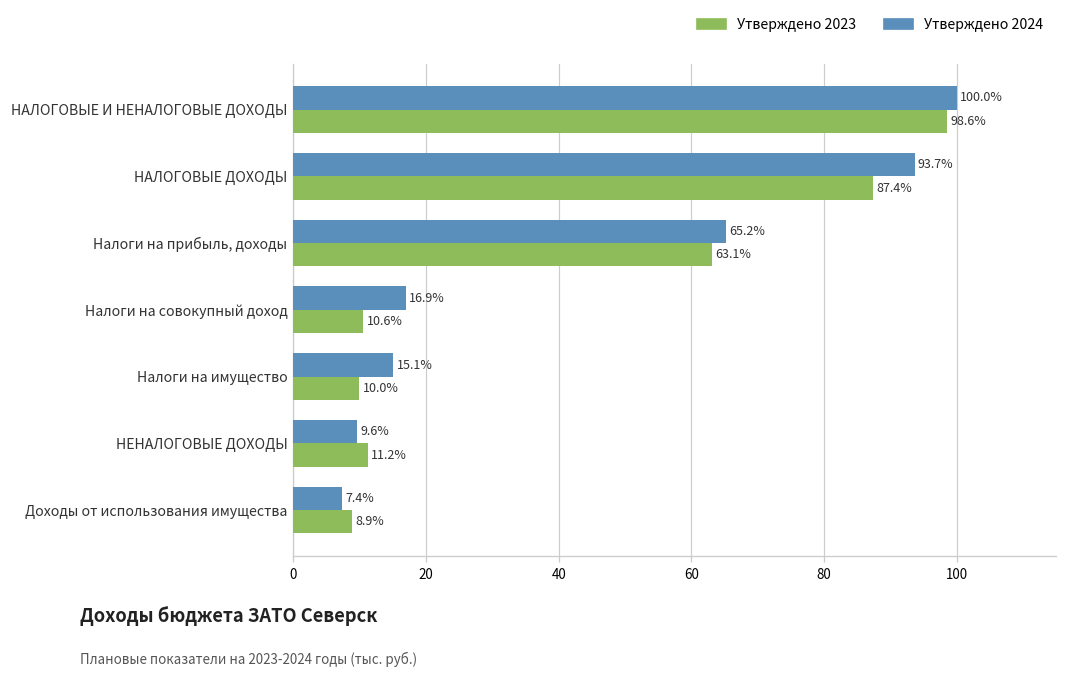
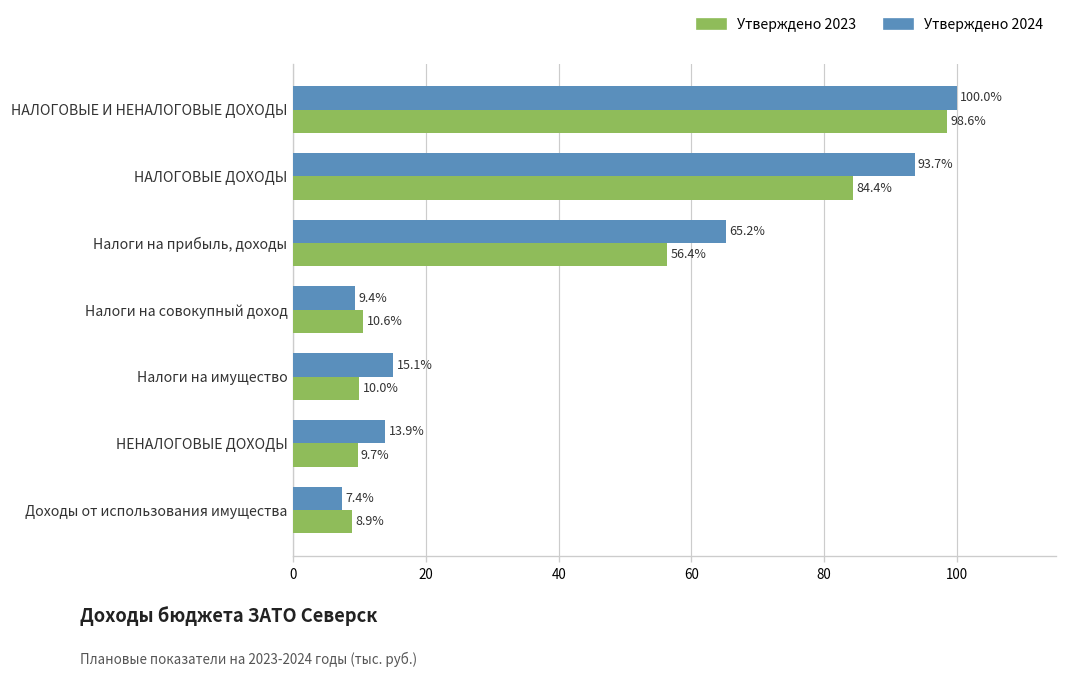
  {
    "Утверждено 2023": {
      "НАЛОГОВЫЕ И НЕНАЛОГОВЫЕ ДОХОДЫ": "98.6%",
-     "НАЛОГОВЫЕ ДОХОДЫ": "87.4%",
-     "Налоги на прибыль, доходы": "63.1%",
+     "НАЛОГОВЫЕ ДОХОДЫ": "84.4%",
+     "Налоги на прибыль, доходы": "56.4%",
      "Налоги на совокупный доход": "10.6%",
      "Налоги на имущество": "10.0%",
-     "НЕНАЛОГОВЫЕ ДОХОДЫ": "11.2%",
+     "НЕНАЛОГОВЫЕ ДОХОДЫ": "9.7%",
      "Доходы от использования имущества": "8.9%"
    },
    "Утверждено 2024": {
      "НАЛОГОВЫЕ И НЕНАЛОГОВЫЕ ДОХОДЫ": "100.0%",
      "НАЛОГОВЫЕ ДОХОДЫ": "93.7%",
      "Налоги на прибыль, доходы": "65.2%",
-     "Налоги на совокупный доход": "16.9%",
+     "Налоги на совокупный доход": "9.4%",
      "Налоги на имущество": "15.1%",
-     "НЕНАЛОГОВЫЕ ДОХОДЫ": "9.6%",
+     "НЕНАЛОГОВЫЕ ДОХОДЫ": "13.9%",
      "Доходы от использования имущества": "7.4%"
    }
  }
